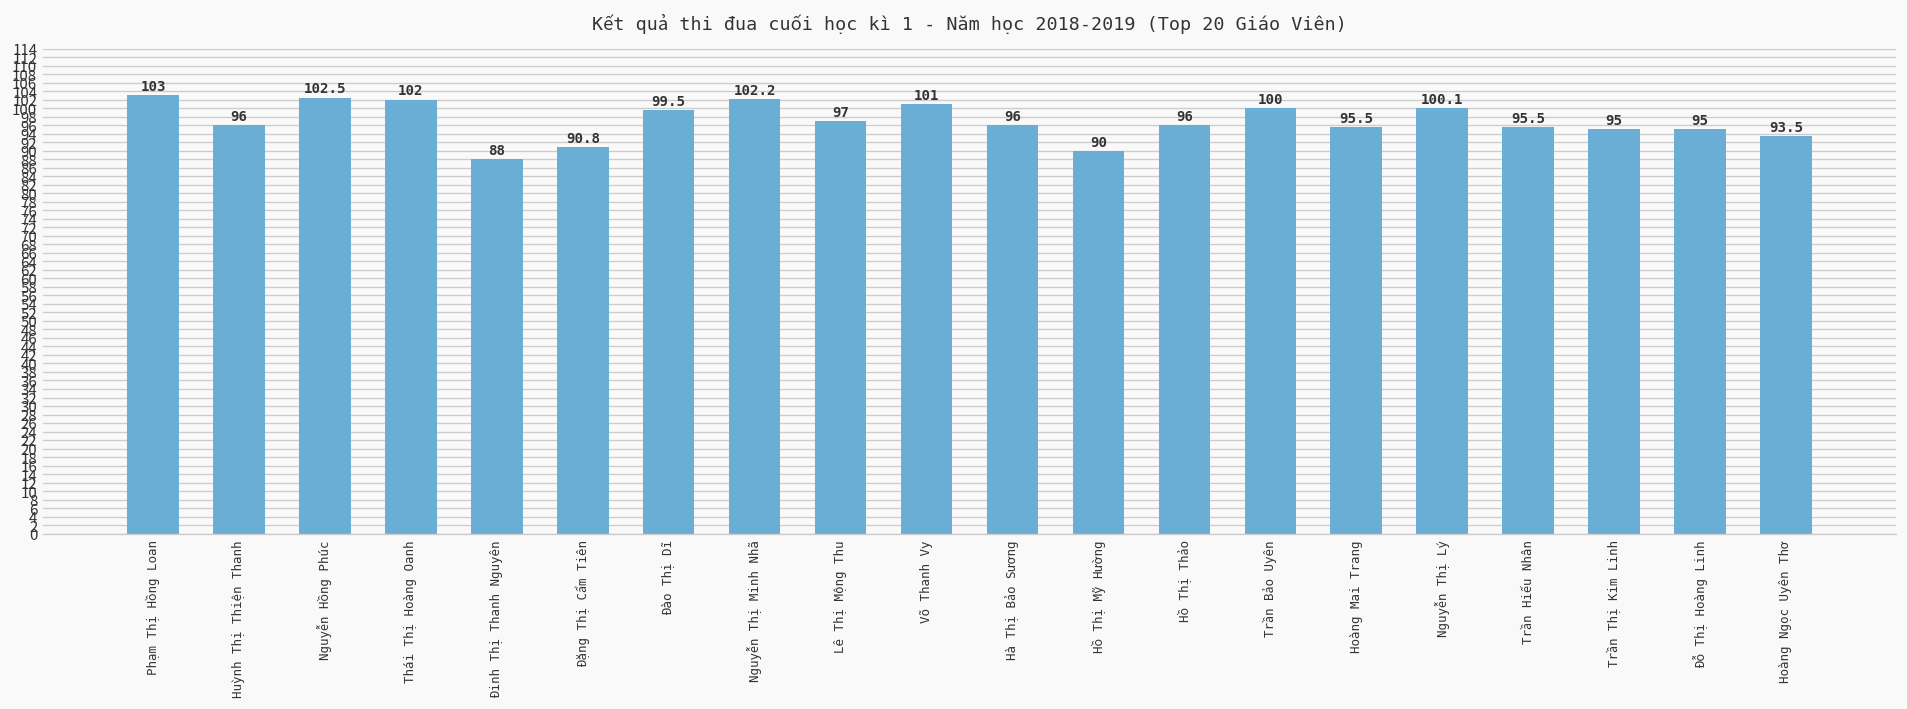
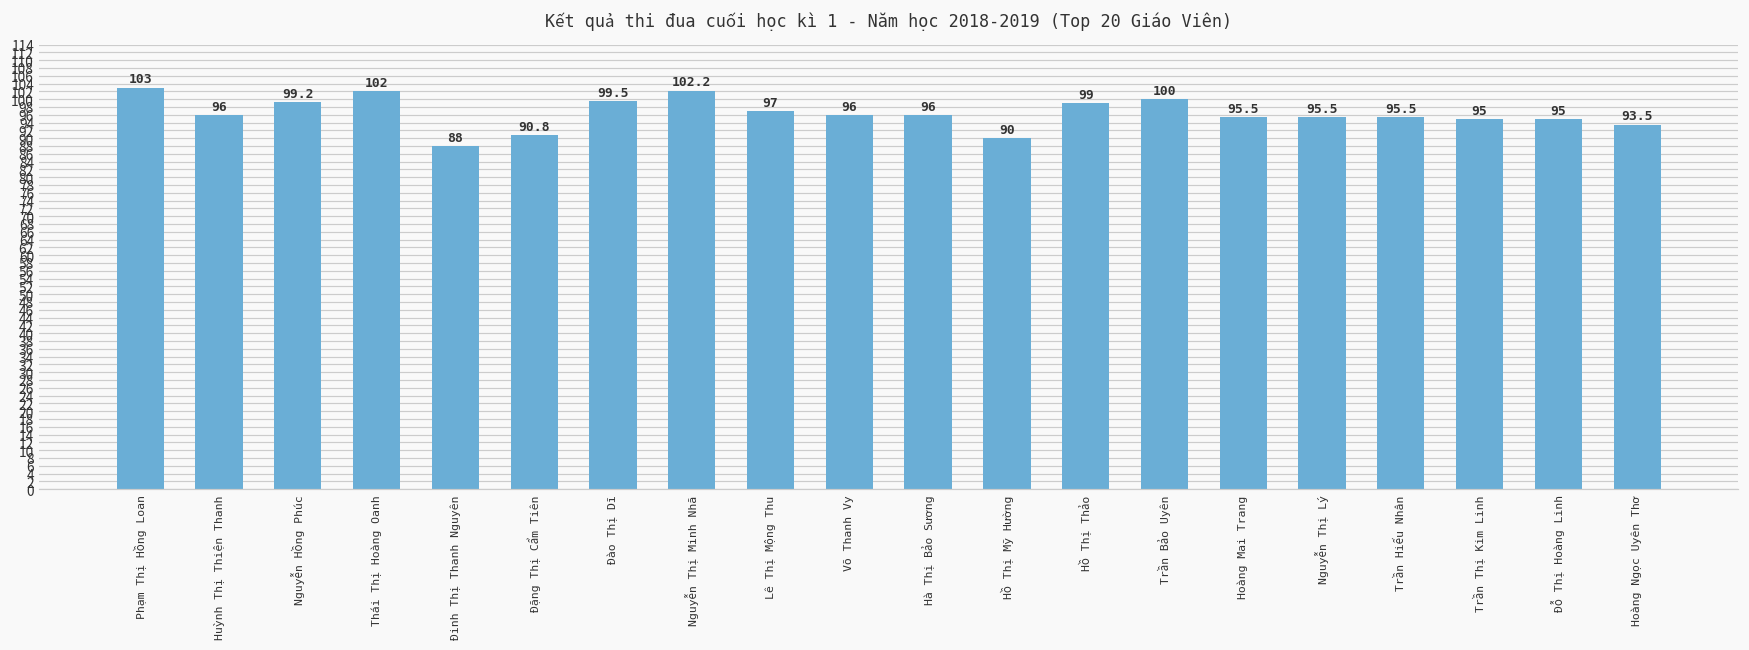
  {
    "Phạm Thị Hồng Loan": 103,
    "Huỳnh Thị Thiện Thanh": 96,
-   "Nguyễn Hồng Phúc": 102.5,
+   "Nguyễn Hồng Phúc": 99.2,
    "Thái Thị Hoàng Oanh": 102,
    "Đinh Thị Thanh Nguyên": 88,
    "Đặng Thị Cẩm Tiên": 90.8,
    "Đào Thị Dĩ": 99.5,
    "Nguyễn Thị Minh Nhã": 102.2,
    "Lê Thị Mộng Thu": 97,
-   "Võ Thanh Vy": 101,
+   "Võ Thanh Vy": 96,
    "Hà Thị Bảo Sương": 96,
    "Hồ Thị Mỹ Hường": 90,
-   "Hồ Thị Thảo": 96,
+   "Hồ Thị Thảo": 99,
    "Trần Bảo Uyên": 100,
    "Hoàng Mai Trang": 95.5,
-   "Nguyễn Thị Lý": 100.1,
+   "Nguyễn Thị Lý": 95.5,
    "Trần Hiếu Nhân": 95.5,
    "Trần Thị Kim Linh": 95,
    "Đỗ Thị Hoàng Linh": 95,
    "Hoàng Ngọc Uyên Thơ": 93.5
  }
